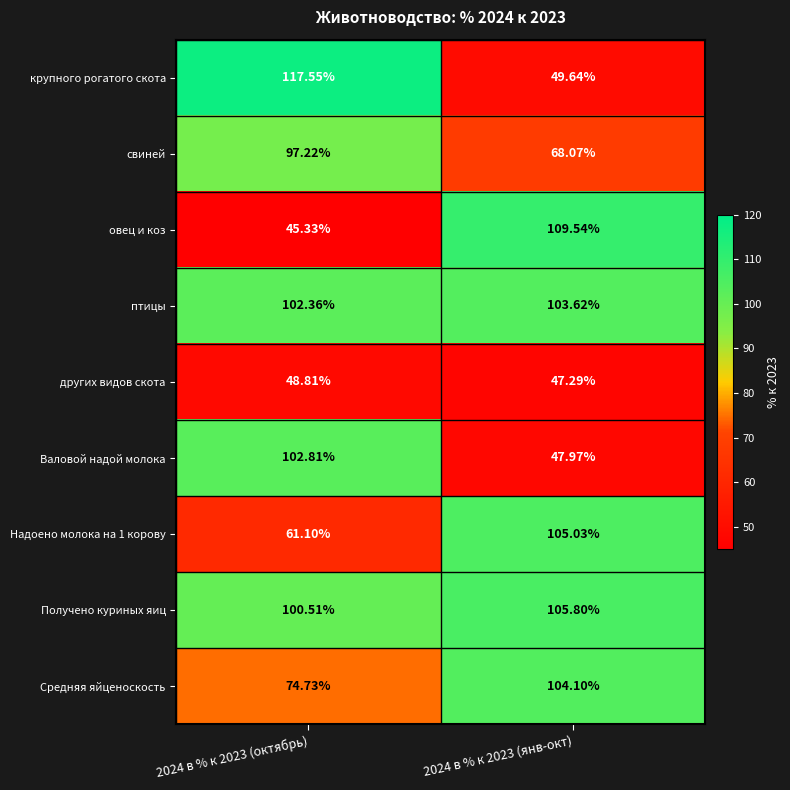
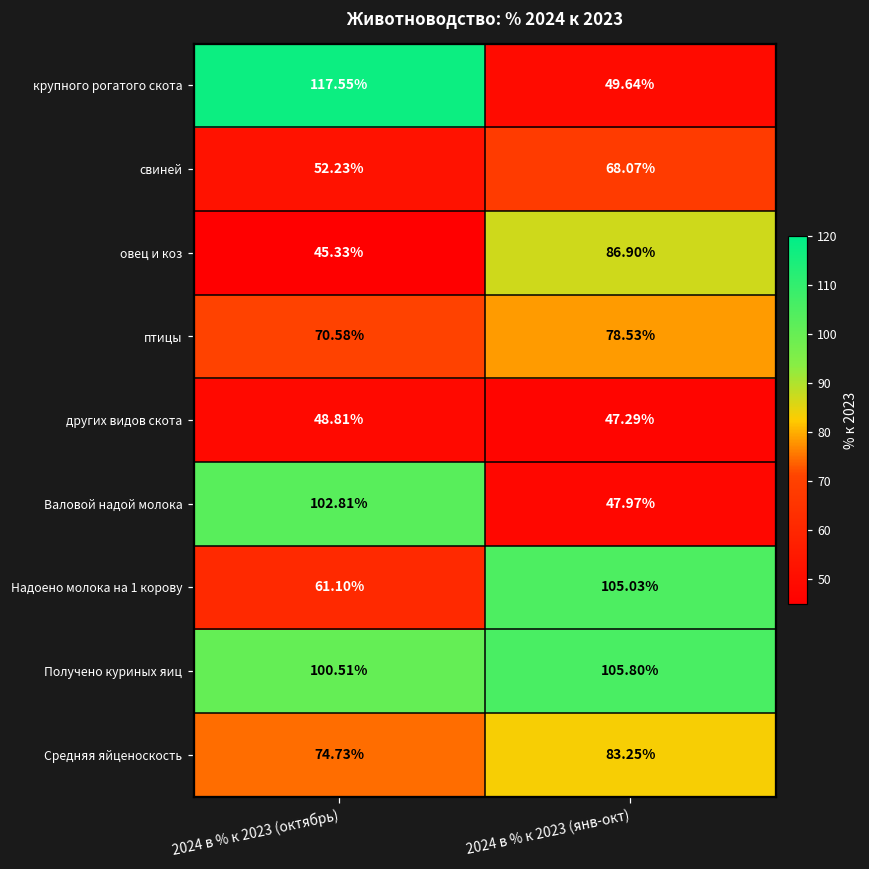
  {
    "крупного рогатого скота": {
      "2024 в % к 2023 (октябрь)": "117.55%",
      "2024 в % к 2023 (янв-окт)": "49.64%"
    },
    "свиней": {
-     "2024 в % к 2023 (октябрь)": "97.22%",
+     "2024 в % к 2023 (октябрь)": "52.23%",
      "2024 в % к 2023 (янв-окт)": "68.07%"
    },
    "овец и коз": {
      "2024 в % к 2023 (октябрь)": "45.33%",
-     "2024 в % к 2023 (янв-окт)": "109.54%"
+     "2024 в % к 2023 (янв-окт)": "86.90%"
    },
    "птицы": {
-     "2024 в % к 2023 (октябрь)": "102.36%",
-     "2024 в % к 2023 (янв-окт)": "103.62%"
+     "2024 в % к 2023 (октябрь)": "70.58%",
+     "2024 в % к 2023 (янв-окт)": "78.53%"
    },
    "других видов скота": {
      "2024 в % к 2023 (октябрь)": "48.81%",
      "2024 в % к 2023 (янв-окт)": "47.29%"
    },
    "Валовой надой молока": {
      "2024 в % к 2023 (октябрь)": "102.81%",
      "2024 в % к 2023 (янв-окт)": "47.97%"
    },
    "Надоено молока на 1 корову": {
      "2024 в % к 2023 (октябрь)": "61.10%",
      "2024 в % к 2023 (янв-окт)": "105.03%"
    },
    "Получено куриных яиц": {
      "2024 в % к 2023 (октябрь)": "100.51%",
      "2024 в % к 2023 (янв-окт)": "105.80%"
    },
    "Средняя яйценоскость": {
      "2024 в % к 2023 (октябрь)": "74.73%",
-     "2024 в % к 2023 (янв-окт)": "104.10%"
+     "2024 в % к 2023 (янв-окт)": "83.25%"
    }
  }
